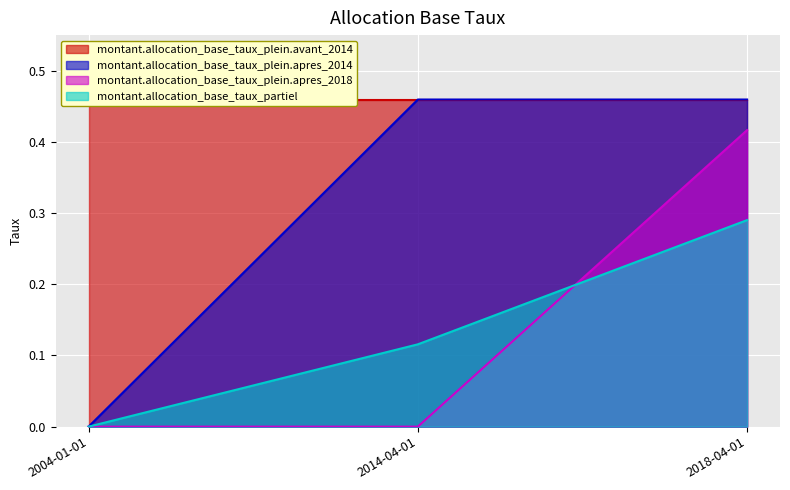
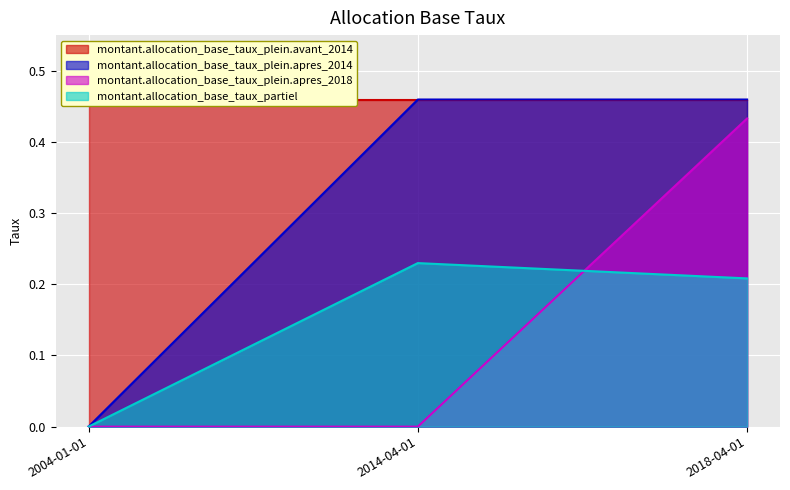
  {
    "montant.allocation_base_taux_plein.apres_2018": {
      "2014-04-01": 0.00,
-     "2018-04-01": 0.42
+     "2018-04-01": 0.43
    },
    "montant.allocation_base_taux_partiel": {
-     "2014-04-01": 0.12,
-     "2018-04-01": 0.29
+     "2014-04-01": 0.23,
+     "2018-04-01": 0.21
    }
  }
